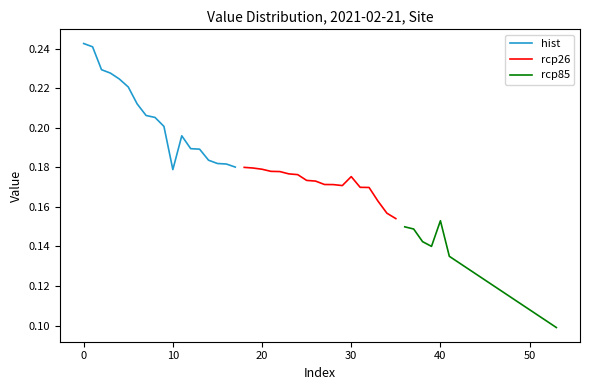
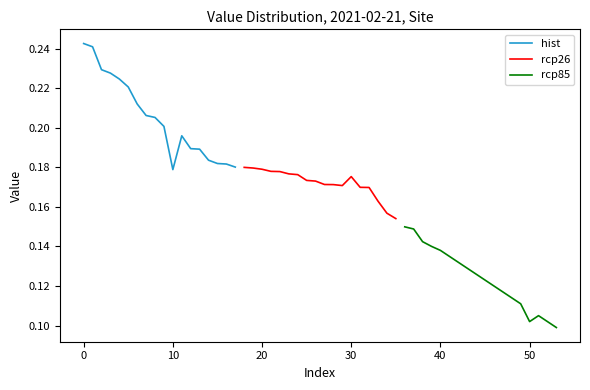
  {
    "hist": {
      "0": 0.243,
      "10": 0.179
    },
    "rcp26": {
      "20": 0.179,
      "30": 0.175
    },
    "rcp85": {
-     "40": 0.153,
-     "50": 0.108
+     "40": 0.138,
+     "50": 0.102
    }
  }
